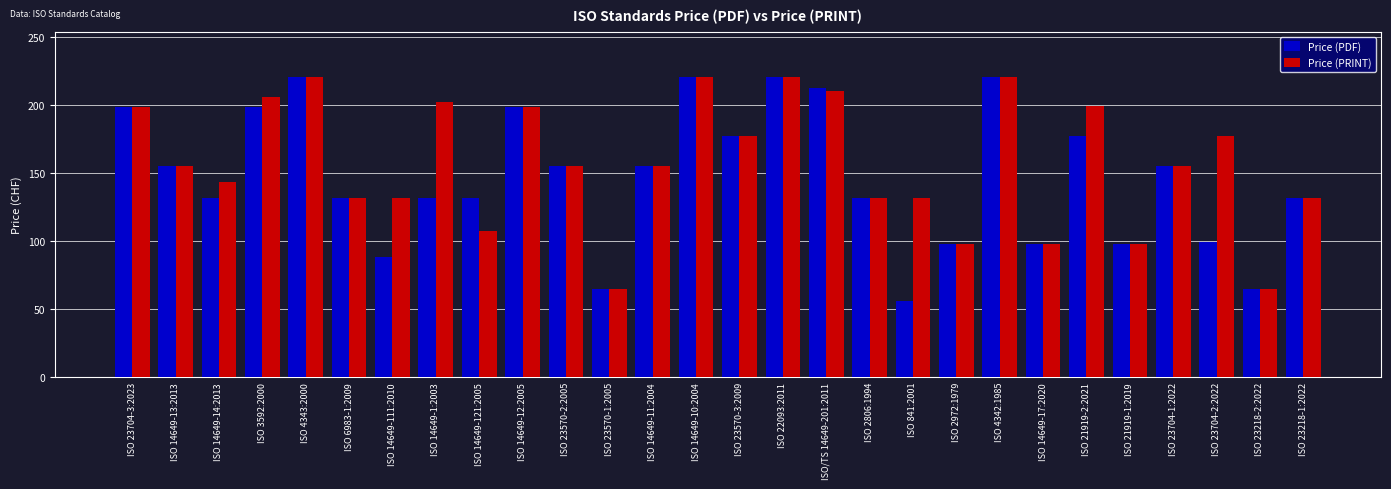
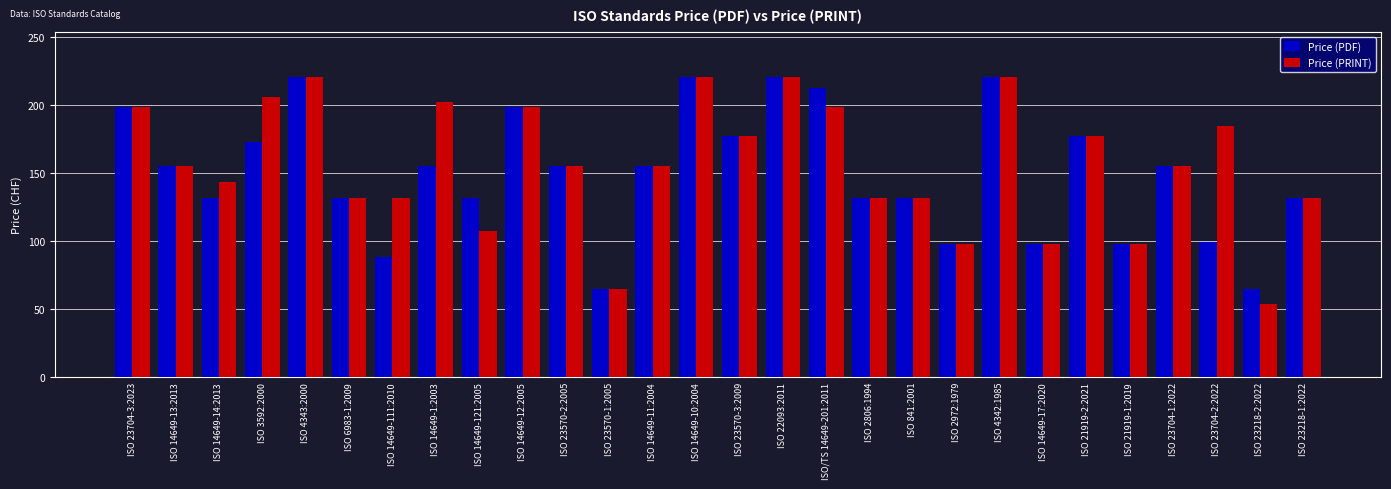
  {
    "Price (PDF)": {
      "ISO 23704-3:2023": 199,
      "ISO 14649-13:2013": 155,
      "ISO 14649-14:2013": 132,
-     "ISO 3592:2000": 199,
+     "ISO 3592:2000": 173,
      "ISO 4343:2000": 221,
      "ISO 6983-1:2009": 132,
      "ISO 14649-111:2010": 88,
-     "ISO 14649-1:2003": 132,
+     "ISO 14649-1:2003": 155,
      "ISO 14649-121:2005": 132,
      "ISO 14649-12:2005": 199,
      "ISO 23570-2:2005": 155,
      "ISO 23570-1:2005": 65,
      "ISO 14649-11:2004": 155,
      "ISO 14649-10:2004": 221,
      "ISO 23570-3:2009": 177,
      "ISO 22093:2011": 221,
      "ISO/TS 14649-201:2011": 212,
      "ISO 2806:1994": 132,
-     "ISO 841:2001": 56,
+     "ISO 841:2001": 132,
      "ISO 2972:1979": 98,
      "ISO 4342:1985": 221,
      "ISO 14649-17:2020": 98,
      "ISO 21919-2:2021": 177,
      "ISO 21919-1:2019": 98,
      "ISO 23704-1:2022": 155,
      "ISO 23704-2:2022": 99,
      "ISO 23218-2:2022": 65,
      "ISO 23218-1:2022": 132
    },
    "Price (PRINT)": {
      "ISO 23704-3:2023": 199,
      "ISO 14649-13:2013": 155,
      "ISO 14649-14:2013": 144,
      "ISO 3592:2000": 206,
      "ISO 4343:2000": 221,
      "ISO 6983-1:2009": 132,
      "ISO 14649-111:2010": 132,
      "ISO 14649-1:2003": 203,
      "ISO 14649-121:2005": 107,
      "ISO 14649-12:2005": 199,
      "ISO 23570-2:2005": 155,
      "ISO 23570-1:2005": 65,
      "ISO 14649-11:2004": 155,
      "ISO 14649-10:2004": 221,
      "ISO 23570-3:2009": 177,
      "ISO 22093:2011": 221,
-     "ISO/TS 14649-201:2011": 211,
+     "ISO/TS 14649-201:2011": 199,
      "ISO 2806:1994": 132,
      "ISO 841:2001": 132,
      "ISO 2972:1979": 98,
      "ISO 4342:1985": 221,
      "ISO 14649-17:2020": 98,
-     "ISO 21919-2:2021": 199,
+     "ISO 21919-2:2021": 177,
      "ISO 21919-1:2019": 98,
      "ISO 23704-1:2022": 155,
-     "ISO 23704-2:2022": 177,
-     "ISO 23218-2:2022": 65,
+     "ISO 23704-2:2022": 185,
+     "ISO 23218-2:2022": 54,
      "ISO 23218-1:2022": 132
    }
  }
